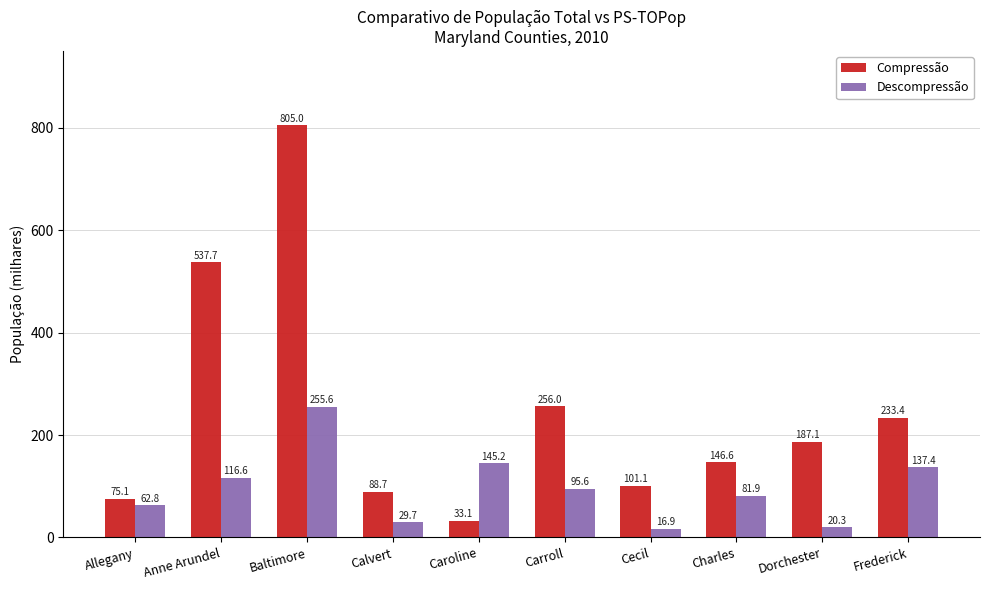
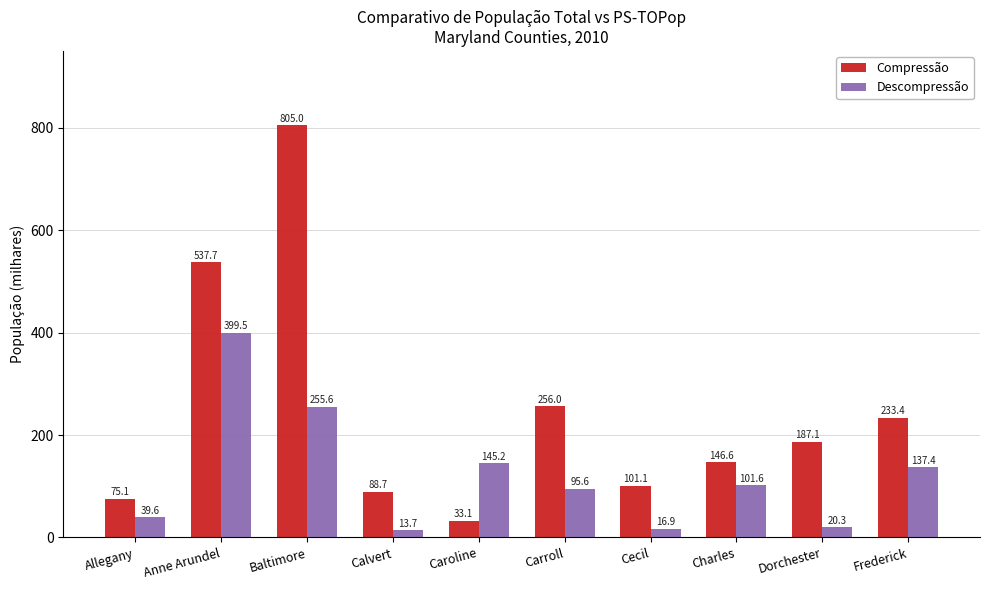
  {
    "Compressão": {
      "Allegany": 75.1,
      "Anne Arundel": 537.7,
      "Baltimore": 805.0,
      "Calvert": 88.7,
      "Caroline": 33.1,
      "Carroll": 256.0,
      "Cecil": 101.1,
      "Charles": 146.6,
      "Dorchester": 187.1,
      "Frederick": 233.4
    },
    "Descompressão": {
-     "Allegany": 62.8,
-     "Anne Arundel": 116.6,
+     "Allegany": 39.6,
+     "Anne Arundel": 399.5,
      "Baltimore": 255.6,
-     "Calvert": 29.7,
+     "Calvert": 13.7,
      "Caroline": 145.2,
      "Carroll": 95.6,
      "Cecil": 16.9,
-     "Charles": 81.9,
+     "Charles": 101.6,
      "Dorchester": 20.3,
      "Frederick": 137.4
    }
  }
